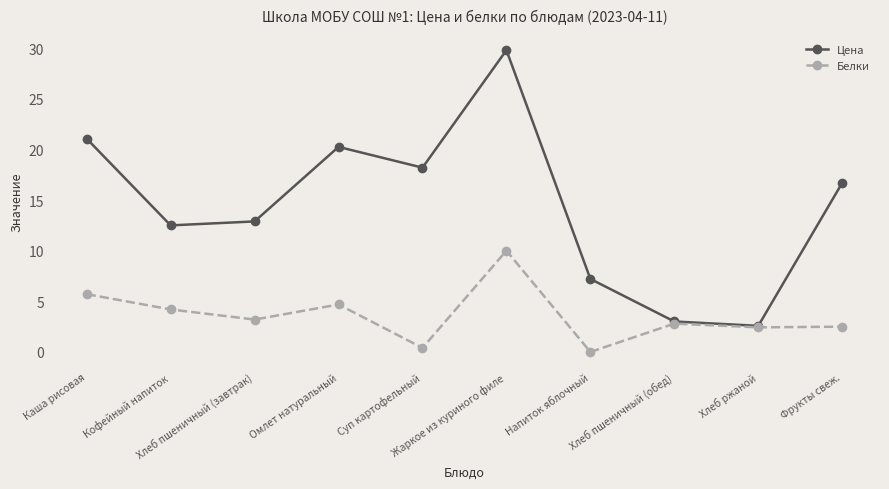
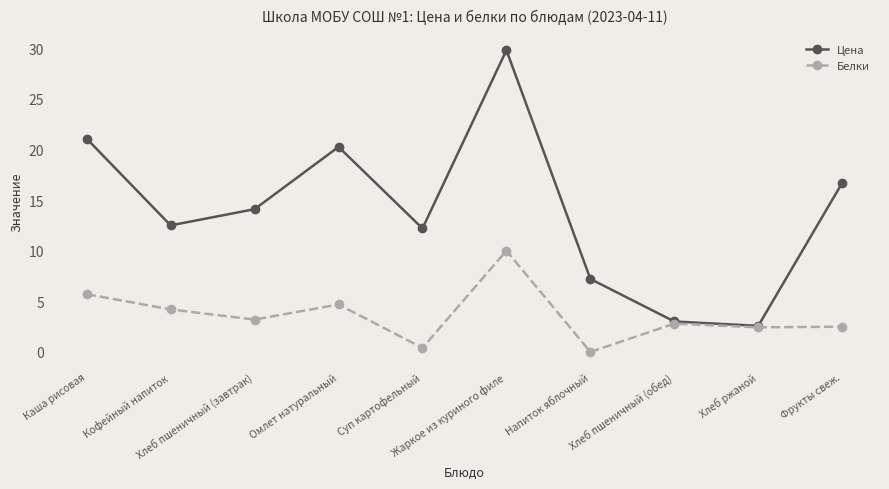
  {
    "Цена": {
      "Каша рисовая": 21.1,
      "Кофейный напиток": 12.5,
-     "Хлеб пшеничный (завтрак)": 12.9,
+     "Хлеб пшеничный (завтрак)": 14.1,
      "Омлет натуральный": 20.3,
-     "Суп картофельный": 18.2,
+     "Суп картофельный": 12.2,
      "Жаркое из куриного филе": 29.8,
      "Напиток яблочный": 7.2,
      "Фрукты свеж.": 16.7
    },
    "Белки": {
      "Каша рисовая": 5.7,
      "Кофейный напиток": 4.2,
      "Хлеб пшеничный (завтрак)": 3.2,
      "Омлет натуральный": 4.7,
      "Суп картофельный": 0.4,
      "Жаркое из куриного филе": 10.0,
      "Напиток яблочный": 0.0,
      "Фрукты свеж.": 2.5
    }
  }
